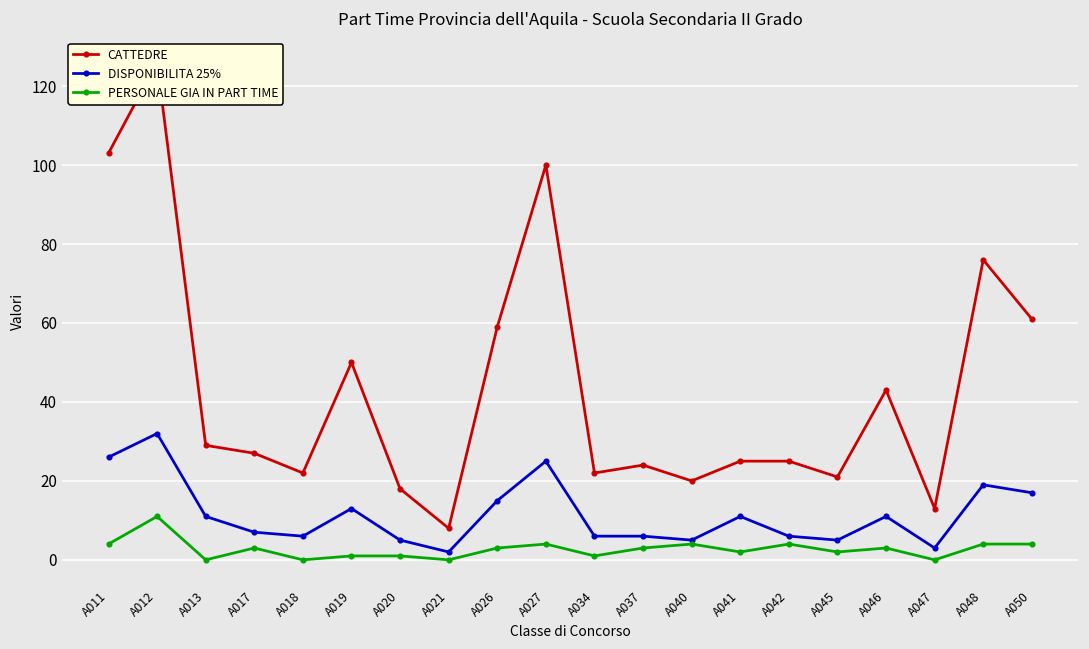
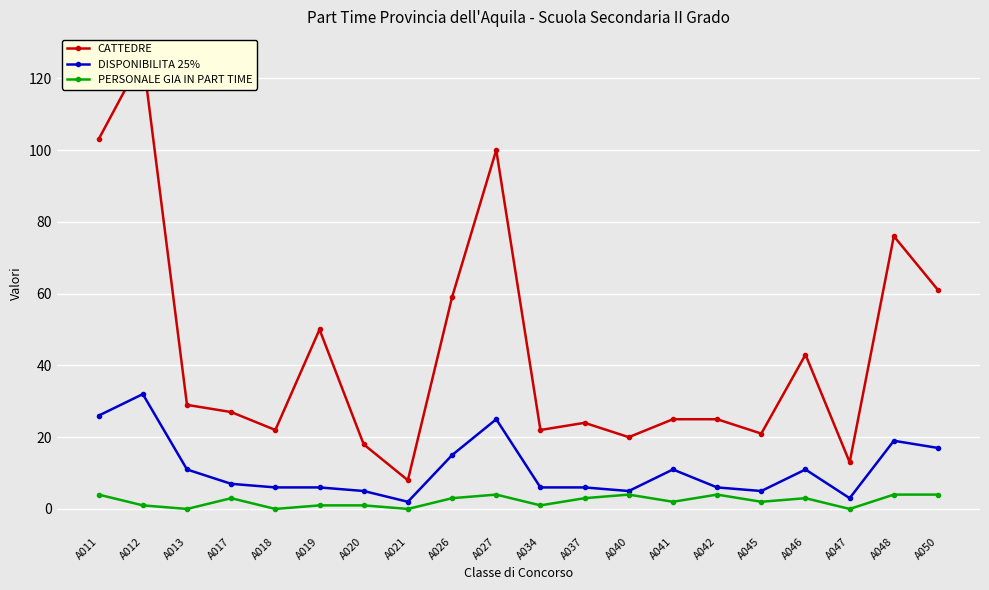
  {
    "CATTEDRE": {
      "A011": 103,
      "A013": 29,
      "A017": 27,
      "A018": 22,
      "A019": 50,
      "A020": 18,
      "A021": 8,
      "A026": 59,
      "A027": 100,
      "A034": 22,
      "A037": 24,
      "A040": 20,
      "A041": 25,
      "A042": 25,
      "A045": 21,
      "A046": 43,
      "A047": 13,
      "A048": 76,
      "A050": 61
    },
    "DISPONIBILITA 25%": {
      "A011": 26,
      "A012": 32,
      "A013": 11,
      "A017": 7,
      "A018": 6,
-     "A019": 13,
+     "A019": 6,
      "A020": 5,
      "A021": 2,
      "A026": 15,
      "A027": 25,
      "A034": 6,
      "A037": 6,
      "A040": 5,
      "A041": 11,
      "A042": 6,
      "A045": 5,
      "A046": 11,
      "A047": 3,
      "A048": 19,
      "A050": 17
    },
    "PERSONALE GIA IN PART TIME": {
      "A011": 4,
-     "A012": 11,
+     "A012": 1,
      "A013": 0,
      "A017": 3,
      "A018": 0,
      "A019": 1,
      "A020": 1,
      "A021": 0,
      "A026": 3,
      "A027": 4,
      "A034": 1,
      "A037": 3,
      "A040": 4,
      "A041": 2,
      "A042": 4,
      "A045": 2,
      "A046": 3,
      "A047": 0,
      "A048": 4,
      "A050": 4
    }
  }
